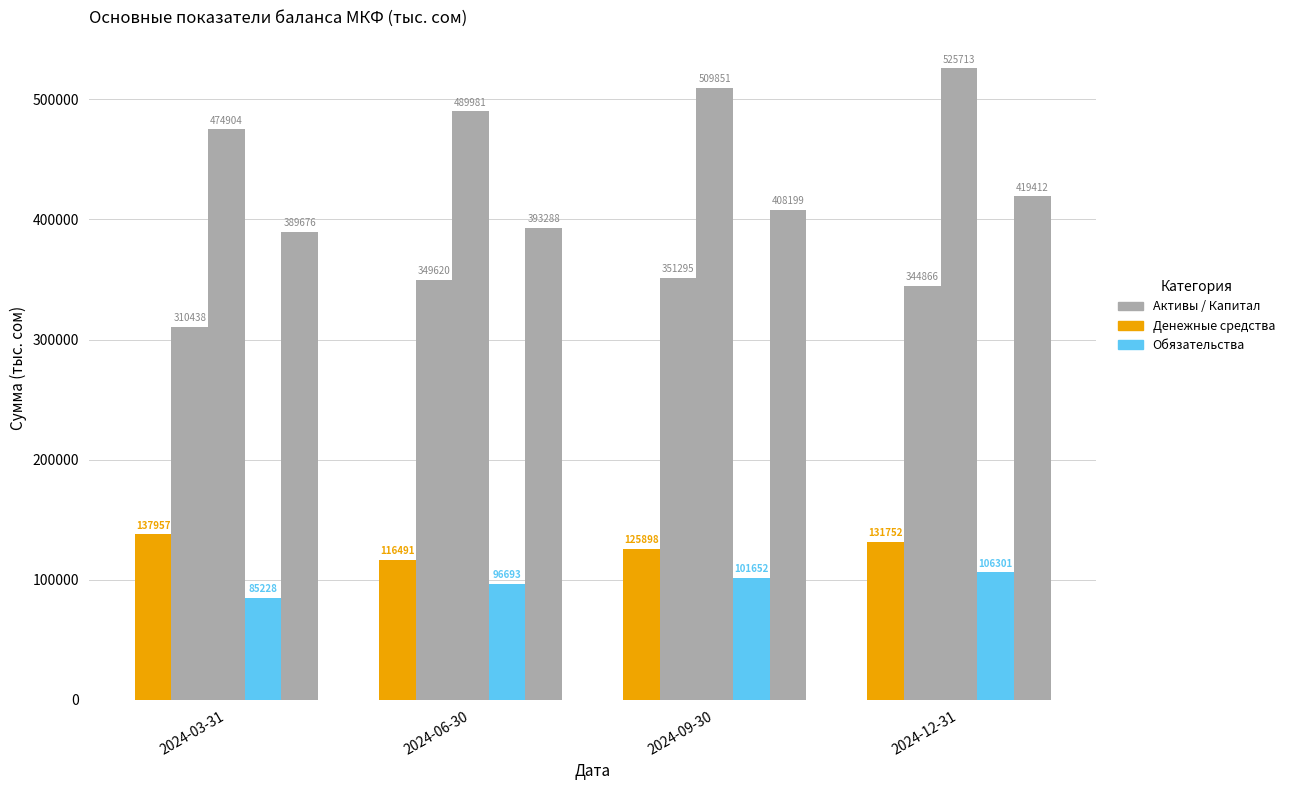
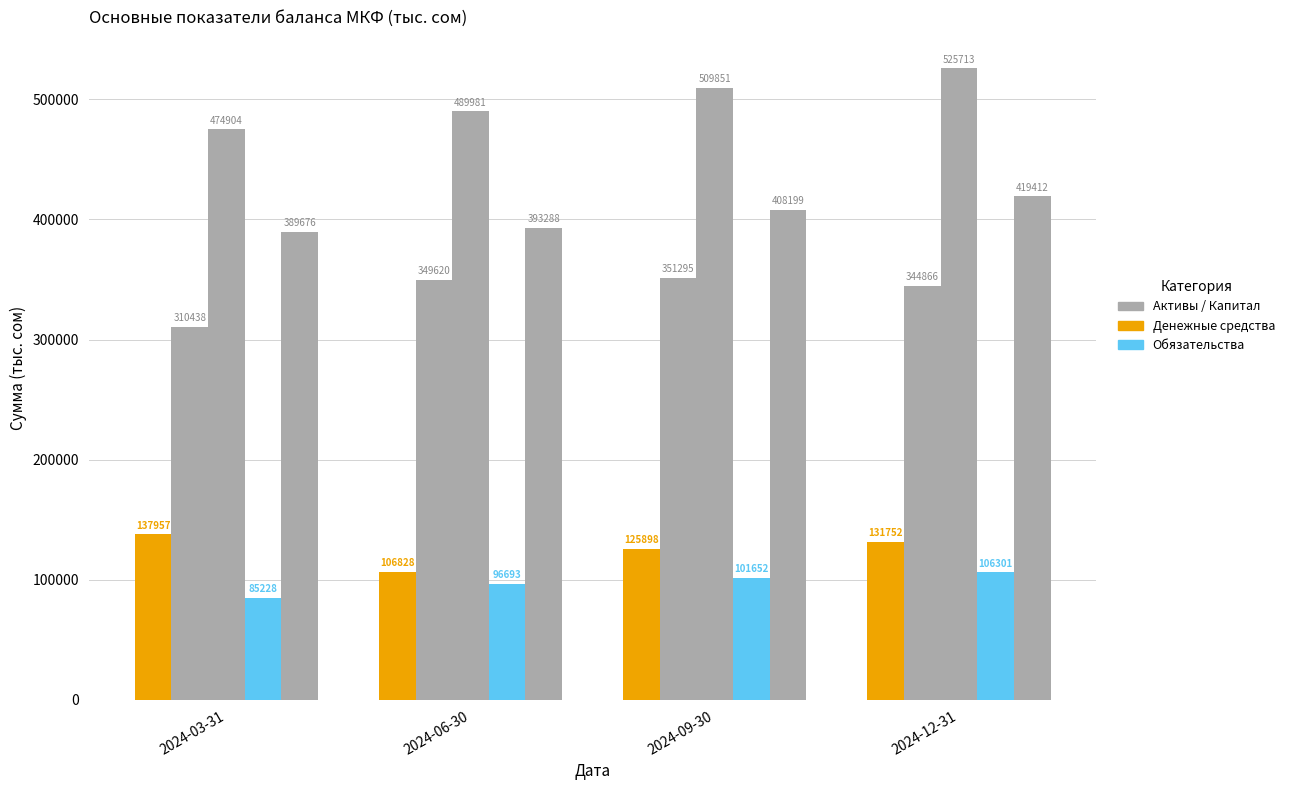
  {
    "Денежные средства": {
      "2024-03-31": 137957,
-     "2024-06-30": 116491,
+     "2024-06-30": 106828,
      "2024-09-30": 125898,
      "2024-12-31": 131752
    }
  }
